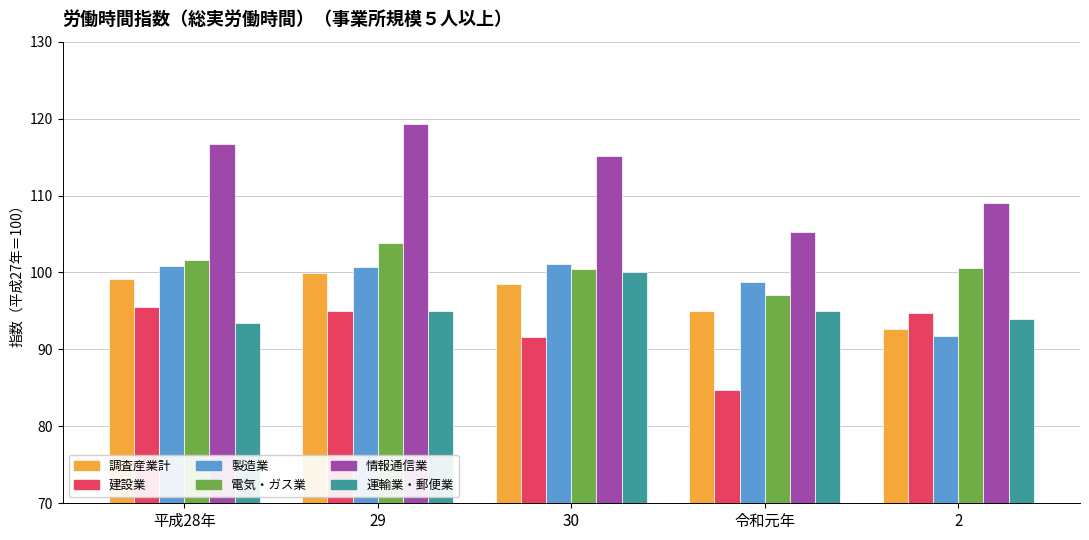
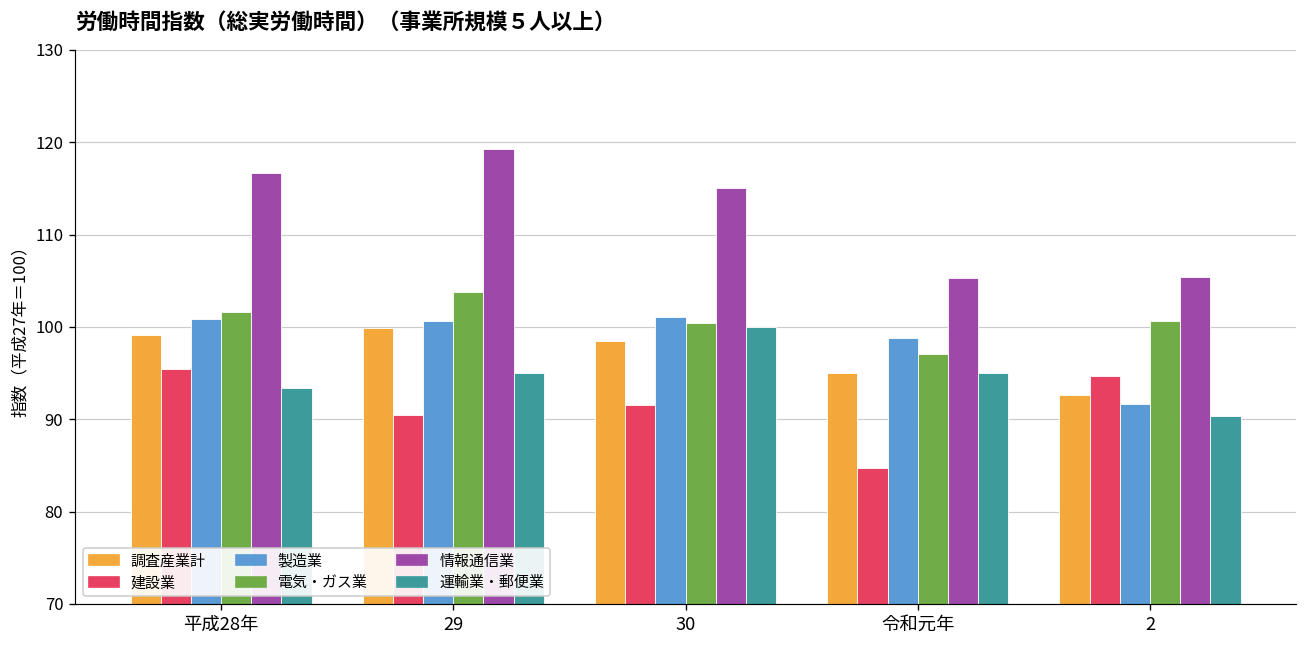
  {
    "調査産業計": {
      "平成28年": 99,
      "29": 100,
      "30": 99,
      "令和元年": 95,
      "2": 93
    },
    "建設業": {
      "平成28年": 96,
-     "29": 95,
+     "29": 91,
      "30": 92,
      "令和元年": 85,
      "2": 95
    },
    "製造業": {
      "平成28年": 101,
      "29": 101,
      "30": 101,
      "令和元年": 99,
      "2": 92
    },
    "電気・ガス業": {
      "平成28年": 102,
      "29": 104,
      "30": 100,
      "令和元年": 97,
      "2": 101
    },
    "情報通信業": {
      "平成28年": 117,
      "29": 119,
      "30": 115,
      "令和元年": 105,
-     "2": 109
+     "2": 105
    },
    "運輸業・郵便業": {
      "平成28年": 93,
      "29": 95,
      "30": 100,
      "令和元年": 95,
-     "2": 94
+     "2": 90
    }
  }
